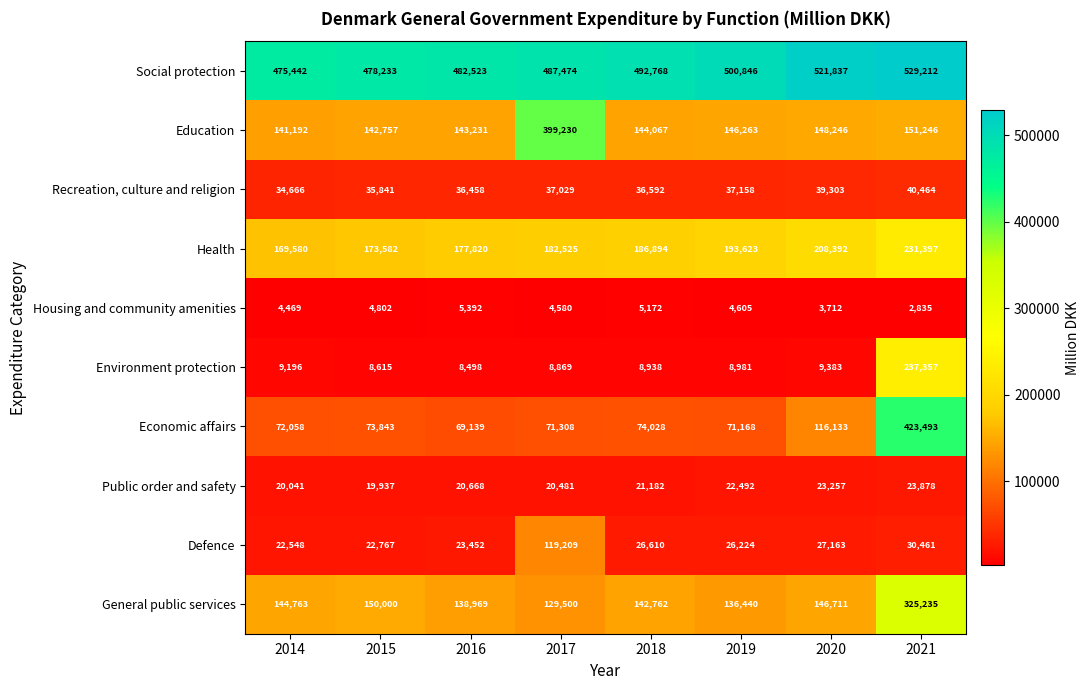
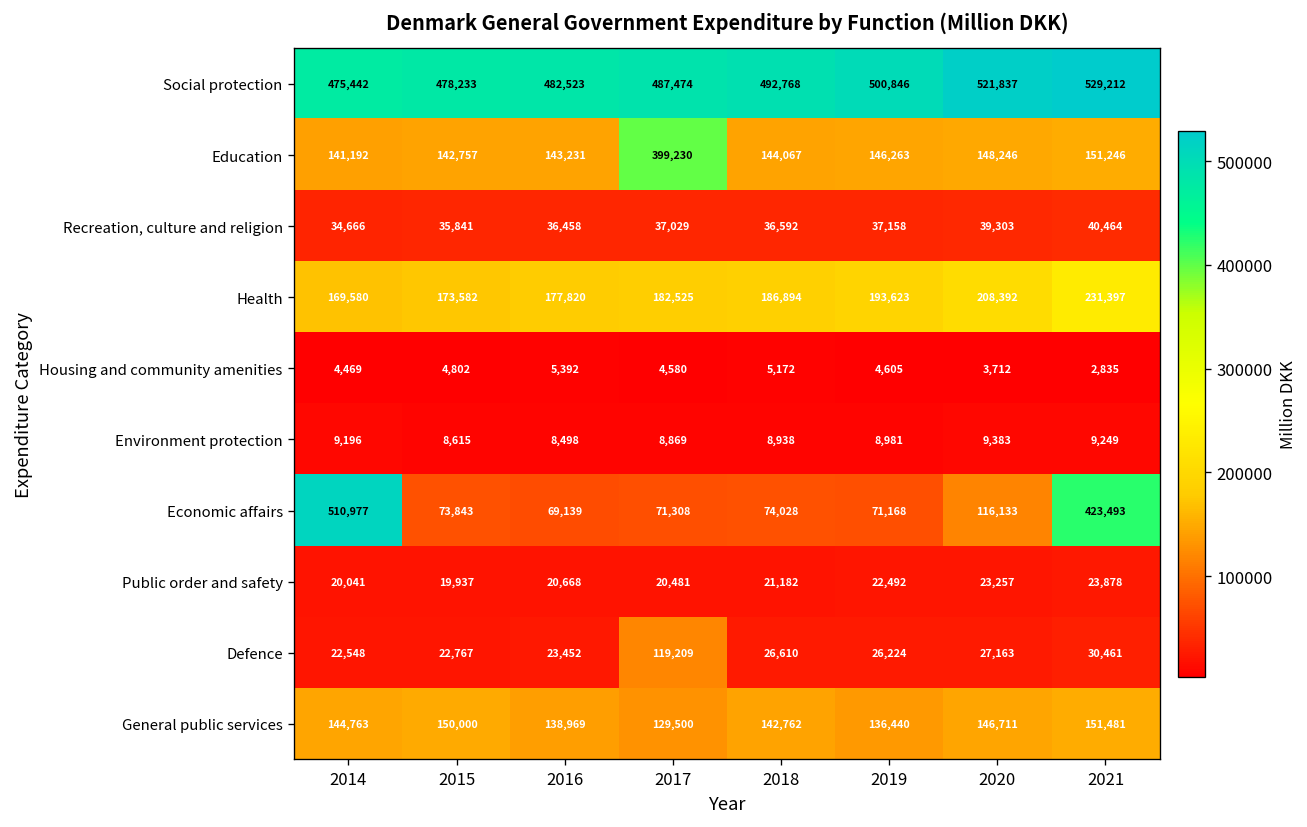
  {
    "Social protection": {
      "2014": "475,442",
      "2015": "478,233",
      "2016": "482,523",
      "2017": "487,474",
      "2018": "492,768",
      "2019": "500,846",
      "2020": "521,837",
      "2021": "529,212"
    },
    "Education": {
      "2014": "141,192",
      "2015": "142,757",
      "2016": "143,231",
      "2017": "399,230",
      "2018": "144,067",
      "2019": "146,263",
      "2020": "148,246",
      "2021": "151,246"
    },
    "Recreation, culture and religion": {
      "2014": "34,666",
      "2015": "35,841",
      "2016": "36,458",
      "2017": "37,029",
      "2018": "36,592",
      "2019": "37,158",
      "2020": "39,303",
      "2021": "40,464"
    },
    "Health": {
      "2014": "169,580",
      "2015": "173,582",
      "2016": "177,820",
      "2017": "182,525",
      "2018": "186,894",
      "2019": "193,623",
      "2020": "208,392",
      "2021": "231,397"
    },
    "Housing and community amenities": {
      "2014": "4,469",
      "2015": "4,802",
      "2016": "5,392",
      "2017": "4,580",
      "2018": "5,172",
      "2019": "4,605",
      "2020": "3,712",
      "2021": "2,835"
    },
    "Environment protection": {
      "2014": "9,196",
      "2015": "8,615",
      "2016": "8,498",
      "2017": "8,869",
      "2018": "8,938",
      "2019": "8,981",
      "2020": "9,383",
-     "2021": "237,357"
+     "2021": "9,249"
    },
    "Economic affairs": {
-     "2014": "72,058",
+     "2014": "510,977",
      "2015": "73,843",
      "2016": "69,139",
      "2017": "71,308",
      "2018": "74,028",
      "2019": "71,168",
      "2020": "116,133",
      "2021": "423,493"
    },
    "Public order and safety": {
      "2014": "20,041",
      "2015": "19,937",
      "2016": "20,668",
      "2017": "20,481",
      "2018": "21,182",
      "2019": "22,492",
      "2020": "23,257",
      "2021": "23,878"
    },
    "Defence": {
      "2014": "22,548",
      "2015": "22,767",
      "2016": "23,452",
      "2017": "119,209",
      "2018": "26,610",
      "2019": "26,224",
      "2020": "27,163",
      "2021": "30,461"
    },
    "General public services": {
      "2014": "144,763",
      "2015": "150,000",
      "2016": "138,969",
      "2017": "129,500",
      "2018": "142,762",
      "2019": "136,440",
      "2020": "146,711",
-     "2021": "325,235"
+     "2021": "151,481"
    }
  }
